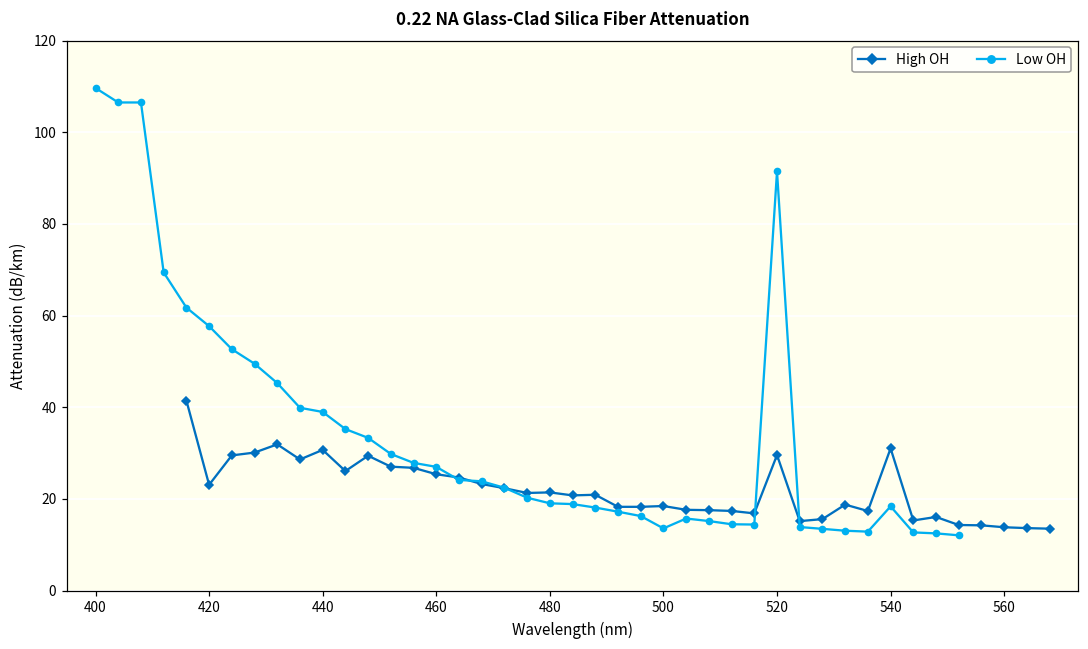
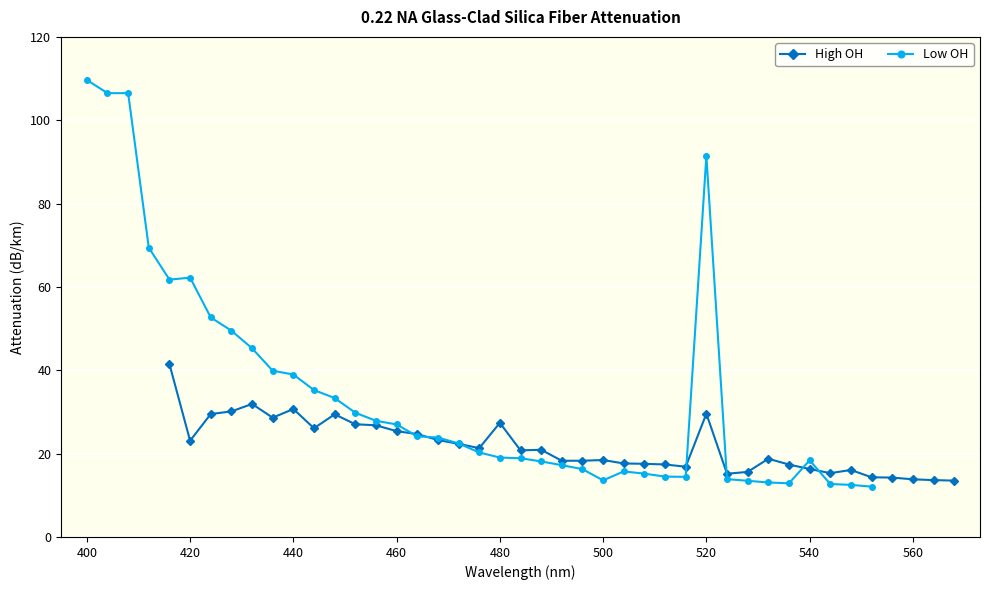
  {
    "High OH": {
      "420": 23,
      "440": 31,
      "460": 25,
-     "480": 21,
+     "480": 27,
      "500": 18,
      "520": 30,
-     "540": 31,
+     "540": 16,
      "560": 14
    },
    "Low OH": {
      "400": 110,
-     "420": 58,
+     "420": 62,
      "440": 39,
      "460": 27,
      "480": 19,
      "500": 14,
      "520": 91,
      "540": 18
    }
  }
